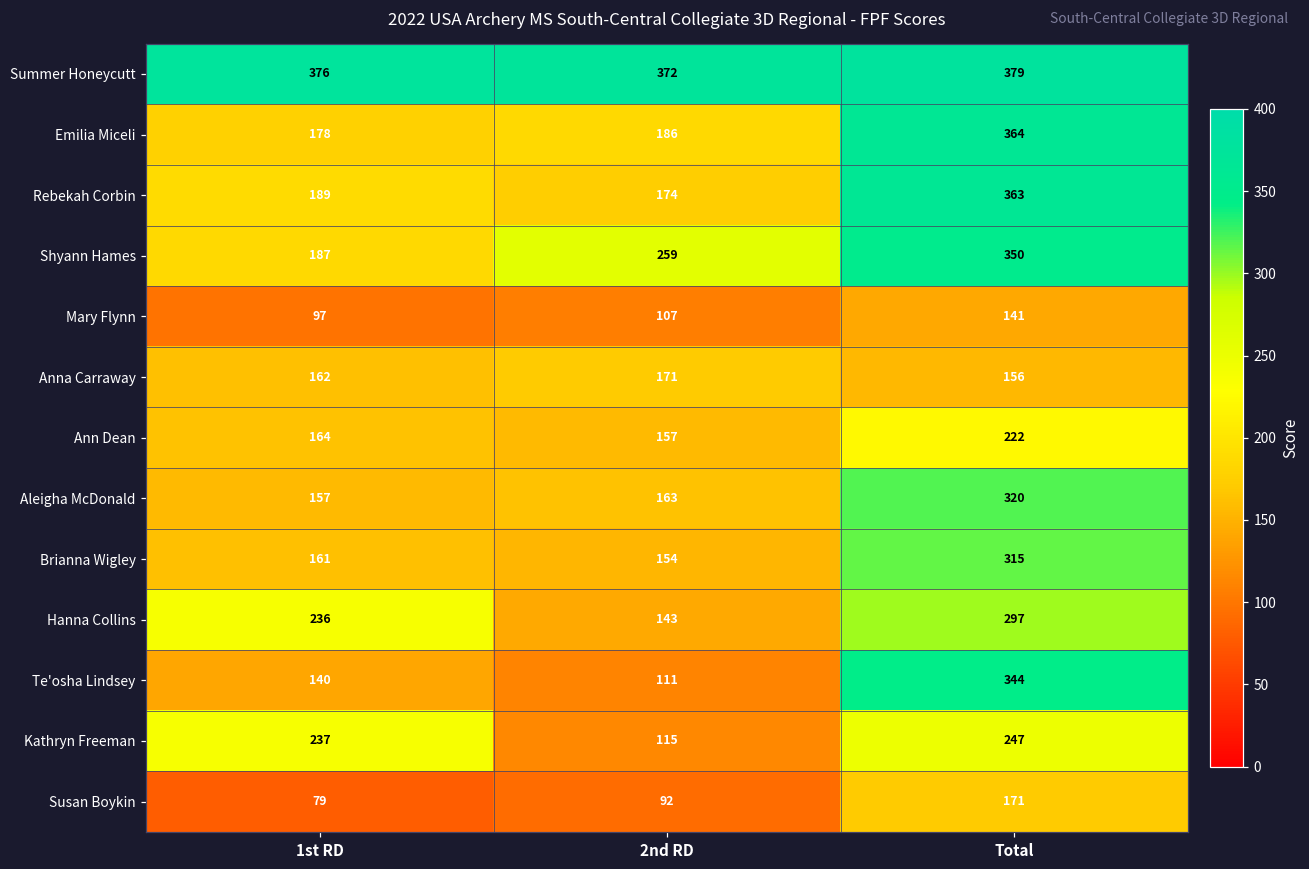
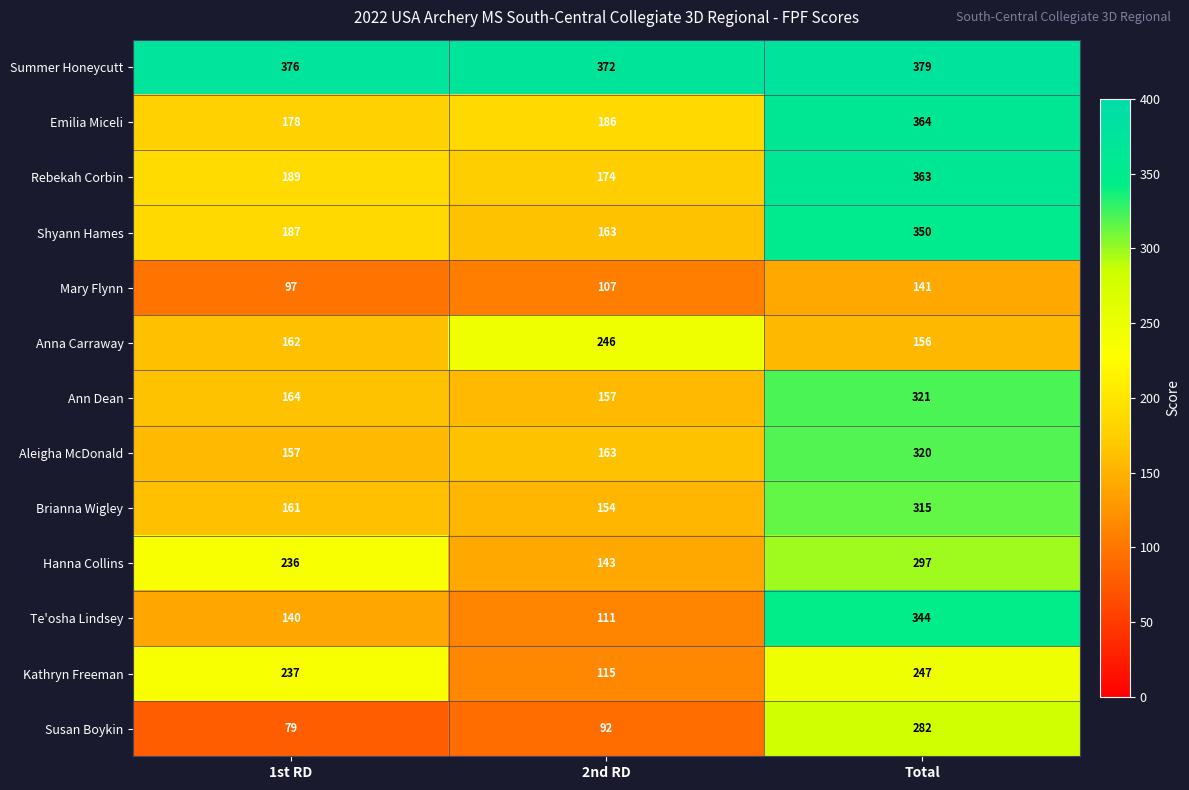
  {
    "Summer Honeycutt": {
      "1st RD": 376,
      "2nd RD": 372,
      "Total": 379
    },
    "Emilia Miceli": {
      "1st RD": 178,
      "2nd RD": 186,
      "Total": 364
    },
    "Rebekah Corbin": {
      "1st RD": 189,
      "2nd RD": 174,
      "Total": 363
    },
    "Shyann Hames": {
      "1st RD": 187,
-     "2nd RD": 259,
+     "2nd RD": 163,
      "Total": 350
    },
    "Mary Flynn": {
      "1st RD": 97,
      "2nd RD": 107,
      "Total": 141
    },
    "Anna Carraway": {
      "1st RD": 162,
-     "2nd RD": 171,
+     "2nd RD": 246,
      "Total": 156
    },
    "Ann Dean": {
      "1st RD": 164,
      "2nd RD": 157,
-     "Total": 222
+     "Total": 321
    },
    "Aleigha McDonald": {
      "1st RD": 157,
      "2nd RD": 163,
      "Total": 320
    },
    "Brianna Wigley": {
      "1st RD": 161,
      "2nd RD": 154,
      "Total": 315
    },
    "Hanna Collins": {
      "1st RD": 236,
      "2nd RD": 143,
      "Total": 297
    },
    "Te'osha Lindsey": {
      "1st RD": 140,
      "2nd RD": 111,
      "Total": 344
    },
    "Kathryn Freeman": {
      "1st RD": 237,
      "2nd RD": 115,
      "Total": 247
    },
    "Susan Boykin": {
      "1st RD": 79,
      "2nd RD": 92,
-     "Total": 171
+     "Total": 282
    }
  }
